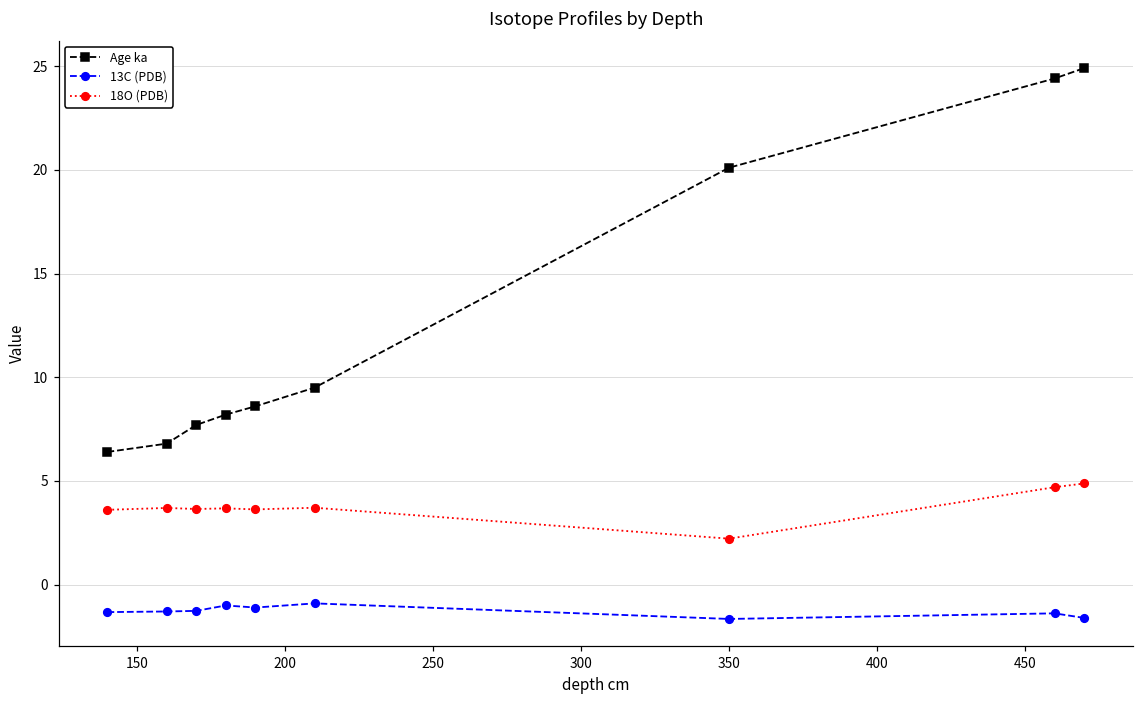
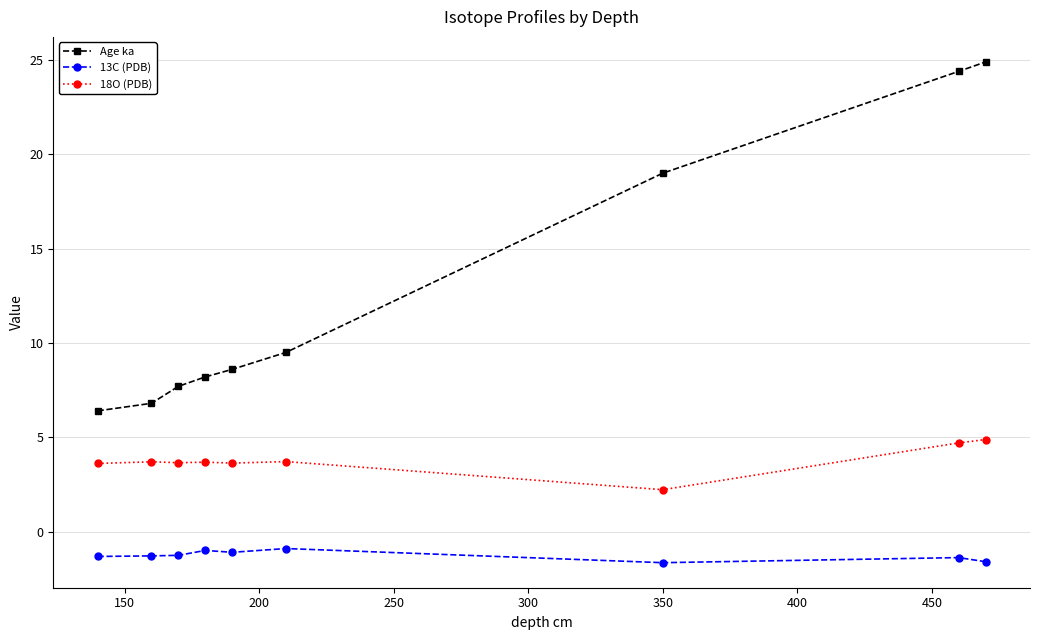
  {
    "Age ka": {
-     "350": 20.1
+     "350": 19.0
    },
    "13C (PDB)": {
      "350": -1.7
    },
    "18O (PDB)": {
      "350": 2.2
    }
  }
